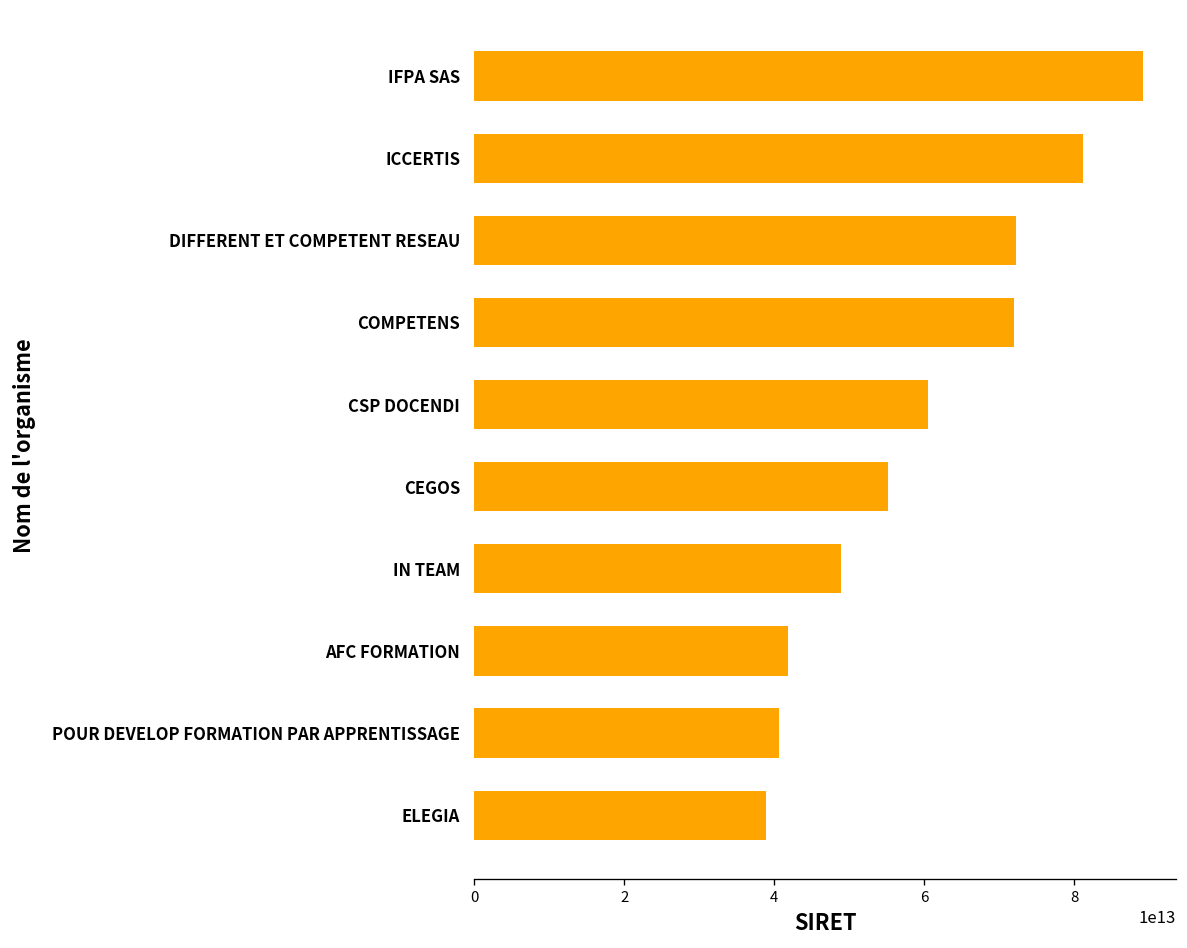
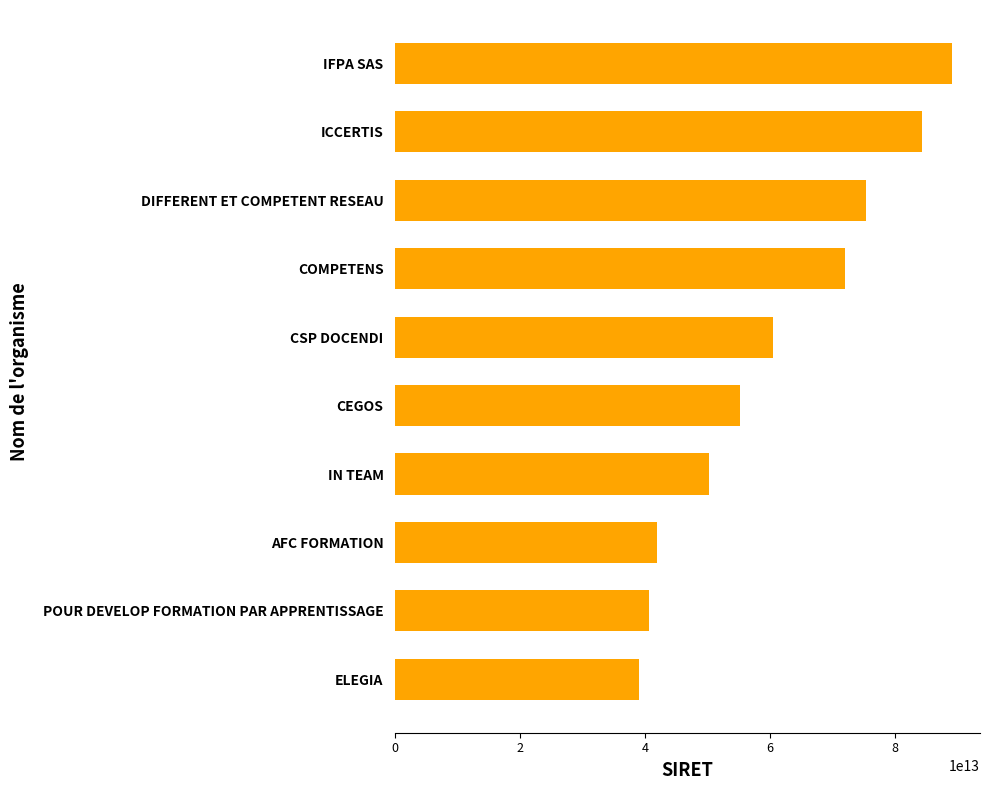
  {
    "IFPA SAS": 89000000000000,
-   "ICCERTIS": 81000000000000,
-   "DIFFERENT ET COMPETENT RESEAU": 72000000000000,
+   "ICCERTIS": 84000000000000,
+   "DIFFERENT ET COMPETENT RESEAU": 75000000000000,
    "COMPETENS": 72000000000000,
    "CSP DOCENDI": 60000000000000,
    "CEGOS": 55000000000000,
-   "IN TEAM": 49000000000000,
+   "IN TEAM": 50000000000000,
    "AFC FORMATION": 42000000000000,
    "POUR DEVELOP FORMATION PAR APPRENTISSAGE": 41000000000000,
    "ELEGIA": 39000000000000
  }
